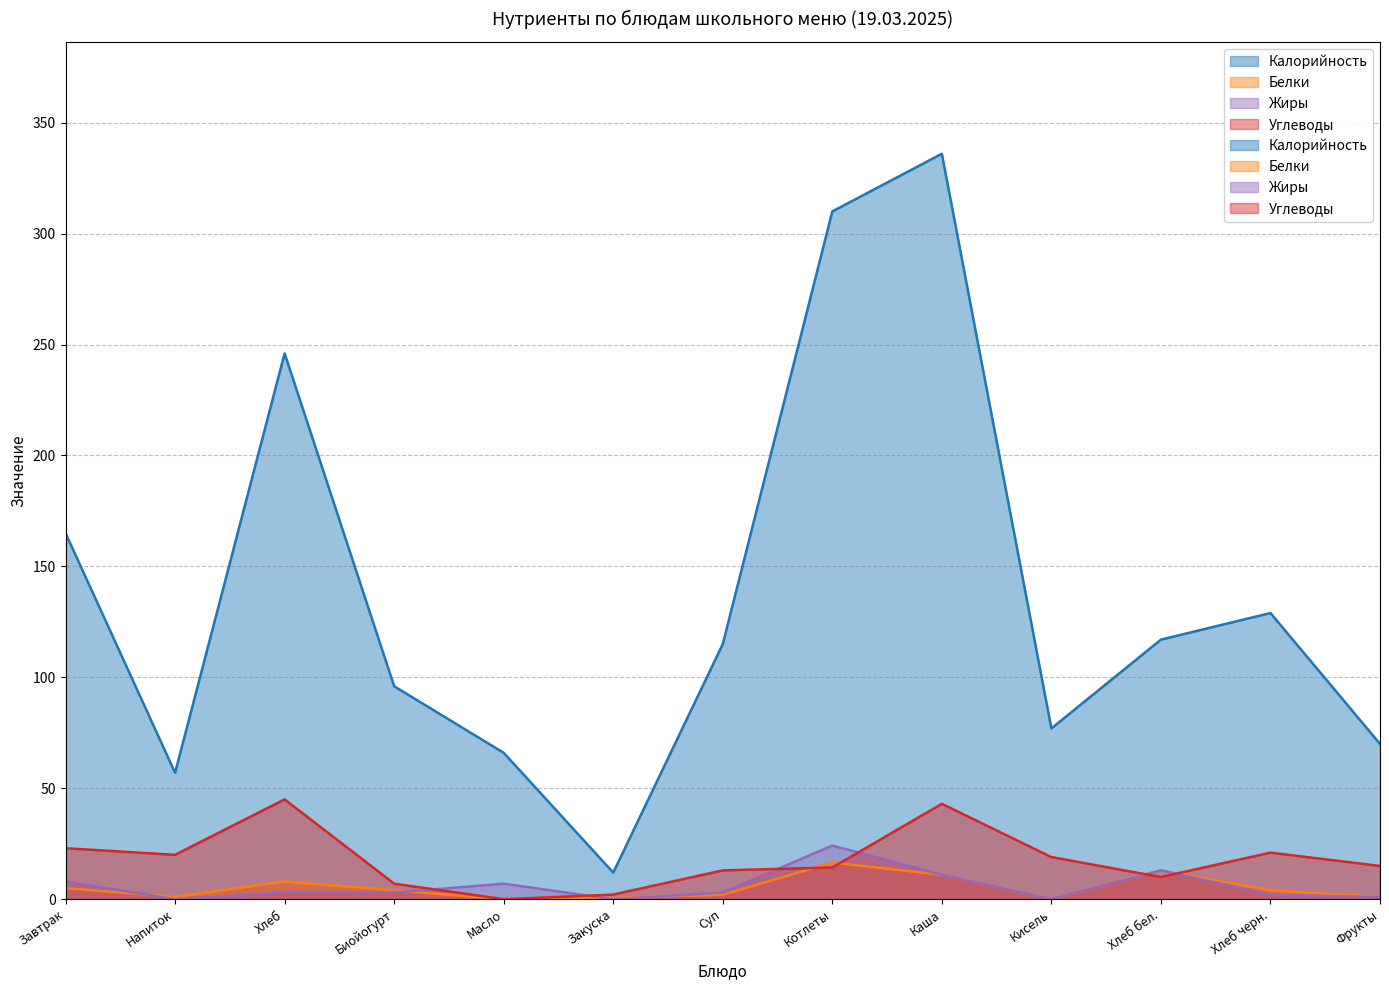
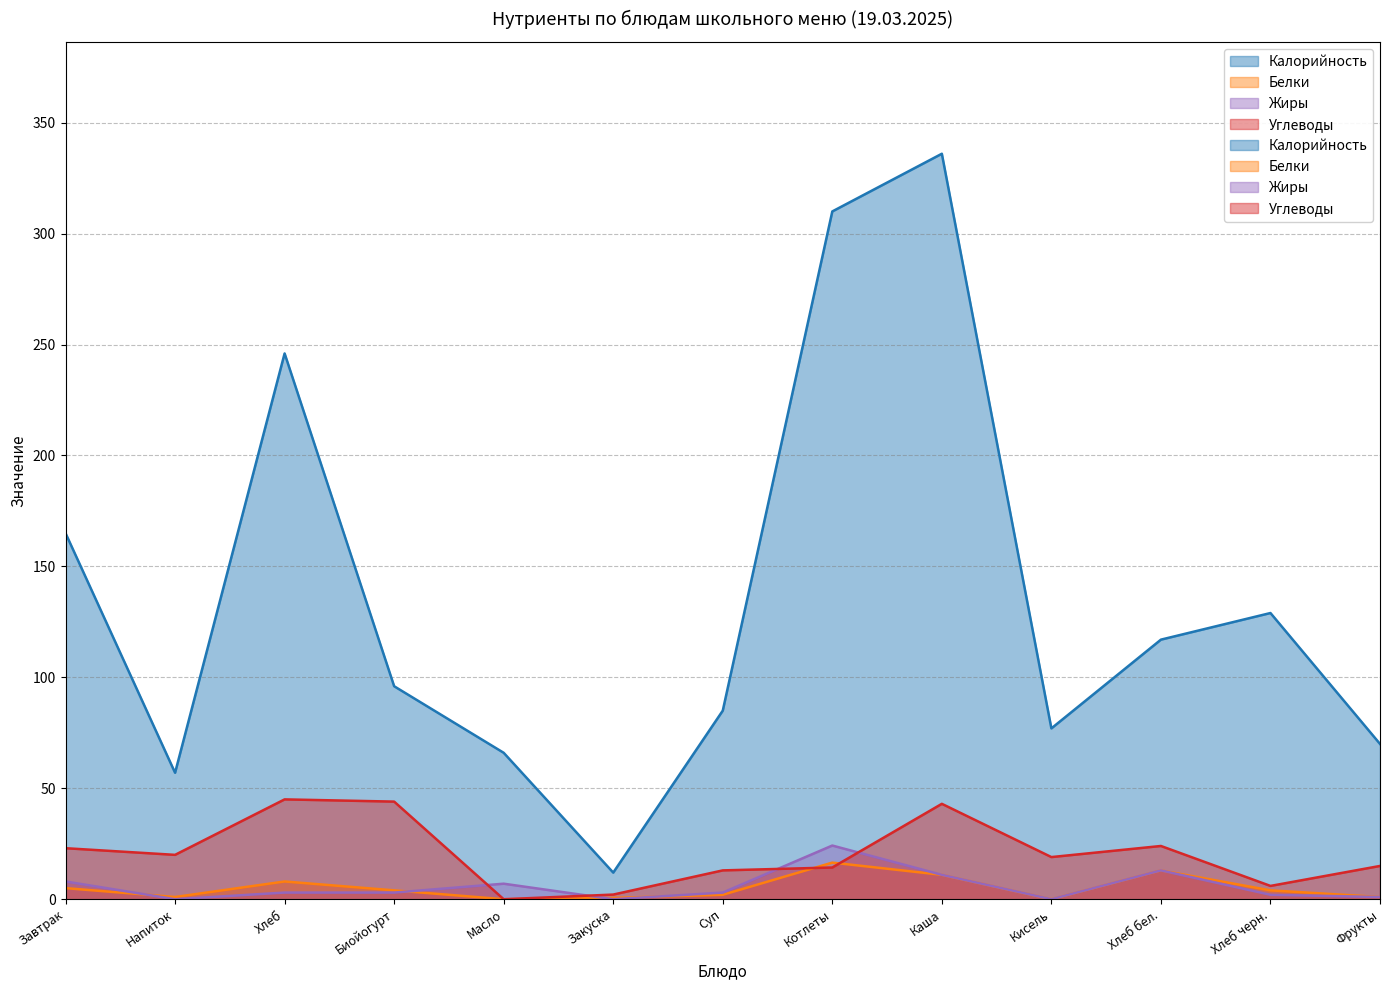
  {
    "Калорийность": {
      "Завтрак": 165,
      "Напиток": 57,
      "Хлеб": 246,
      "Биойогурт": 96,
      "Масло": 66,
      "Закуска": 12,
-     "Суп": 115,
+     "Суп": 85,
      "Котлеты": 310,
      "Каша": 336,
      "Кисель": 77,
      "Хлеб бел.": 117,
      "Хлеб черн.": 129,
      "Фрукты": 70
    },
    "Белки": {
      "Завтрак": 5,
      "Хлеб": 8,
      "Котлеты": 17,
      "Хлеб черн.": 4
    },
    "Жиры": {
      "Завтрак": 8,
      "Хлеб": 3,
      "Масло": 7,
      "Котлеты": 24,
      "Хлеб черн.": 2
    },
    "Углеводы": {
      "Завтрак": 23,
      "Напиток": 20,
      "Хлеб": 45,
-     "Биойогурт": 7,
+     "Биойогурт": 44,
      "Закуска": 2,
      "Суп": 13,
      "Котлеты": 14,
      "Каша": 43,
      "Кисель": 19,
-     "Хлеб бел.": 10,
-     "Хлеб черн.": 21,
+     "Хлеб бел.": 24,
+     "Хлеб черн.": 6,
      "Фрукты": 15
    }
  }
